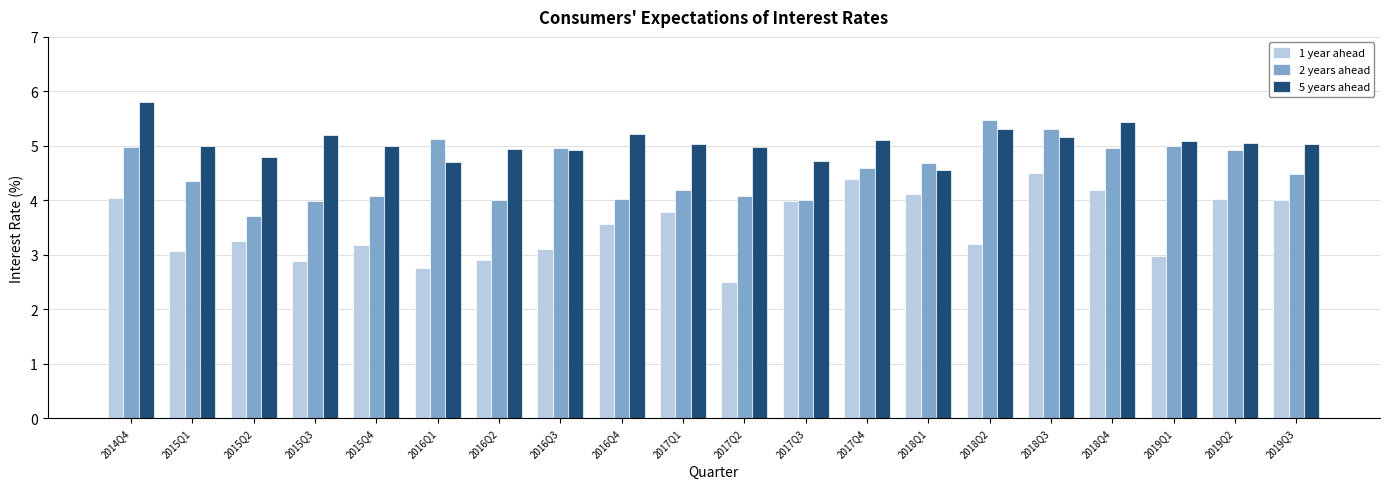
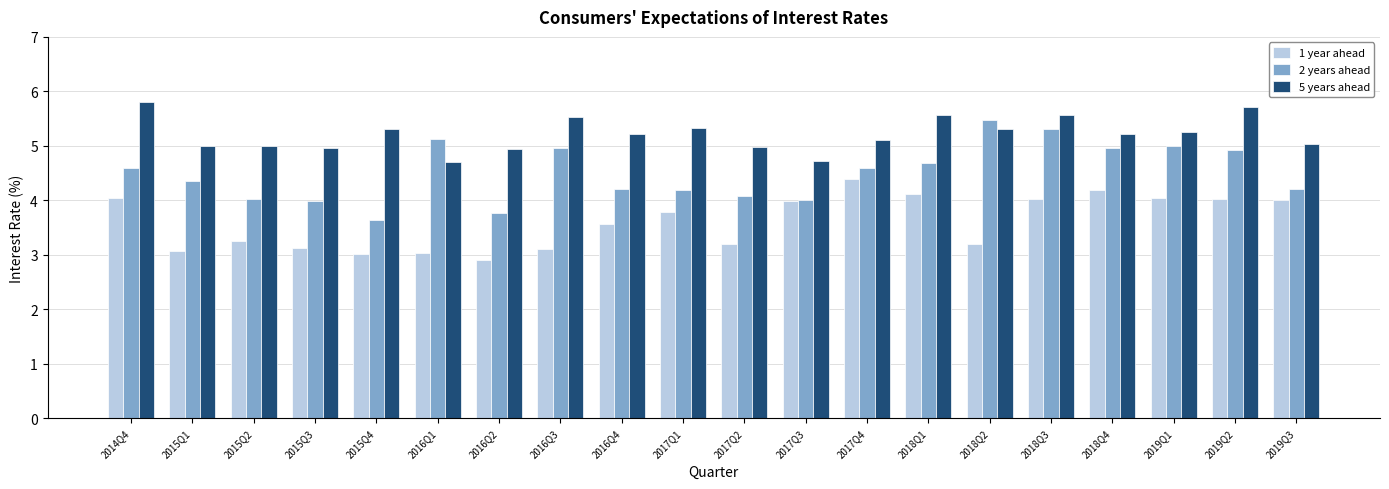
  {
    "1 year ahead": {
      "2014Q4": 4.0,
      "2015Q1": 3.1,
      "2015Q2": 3.3,
-     "2015Q3": 2.9,
-     "2015Q4": 3.2,
-     "2016Q1": 2.8,
+     "2015Q3": 3.1,
+     "2015Q4": 3.0,
+     "2016Q1": 3.0,
      "2016Q2": 2.9,
      "2016Q3": 3.1,
      "2016Q4": 3.6,
      "2017Q1": 3.8,
-     "2017Q2": 2.5,
+     "2017Q2": 3.2,
      "2017Q3": 4.0,
      "2017Q4": 4.4,
      "2018Q1": 4.1,
      "2018Q2": 3.2,
-     "2018Q3": 4.5,
+     "2018Q3": 4.0,
      "2018Q4": 4.2,
-     "2019Q1": 3.0,
+     "2019Q1": 4.0,
      "2019Q2": 4.0,
      "2019Q3": 4.0
    },
    "2 years ahead": {
-     "2014Q4": 5.0,
+     "2014Q4": 4.6,
      "2015Q1": 4.4,
-     "2015Q2": 3.7,
+     "2015Q2": 4.0,
      "2015Q3": 4.0,
-     "2015Q4": 4.1,
+     "2015Q4": 3.6,
      "2016Q1": 5.1,
-     "2016Q2": 4.0,
+     "2016Q2": 3.8,
      "2016Q3": 5.0,
-     "2016Q4": 4.0,
+     "2016Q4": 4.2,
      "2017Q1": 4.2,
      "2017Q2": 4.1,
      "2017Q3": 4.0,
      "2017Q4": 4.6,
      "2018Q1": 4.7,
      "2018Q2": 5.5,
      "2018Q3": 5.3,
      "2018Q4": 5.0,
      "2019Q1": 5.0,
      "2019Q2": 4.9,
-     "2019Q3": 4.5
+     "2019Q3": 4.2
    },
    "5 years ahead": {
      "2014Q4": 5.8,
      "2015Q1": 5.0,
-     "2015Q2": 4.8,
-     "2015Q3": 5.2,
-     "2015Q4": 5.0,
+     "2015Q2": 5.0,
+     "2015Q3": 5.0,
+     "2015Q4": 5.3,
      "2016Q1": 4.7,
      "2016Q2": 4.9,
-     "2016Q3": 4.9,
+     "2016Q3": 5.5,
      "2016Q4": 5.2,
-     "2017Q1": 5.0,
+     "2017Q1": 5.3,
      "2017Q2": 5.0,
      "2017Q3": 4.7,
      "2017Q4": 5.1,
-     "2018Q1": 4.6,
+     "2018Q1": 5.6,
      "2018Q2": 5.3,
-     "2018Q3": 5.2,
-     "2018Q4": 5.4,
-     "2019Q1": 5.1,
-     "2019Q2": 5.1,
+     "2018Q3": 5.6,
+     "2018Q4": 5.2,
+     "2019Q1": 5.3,
+     "2019Q2": 5.7,
      "2019Q3": 5.0
    }
  }
